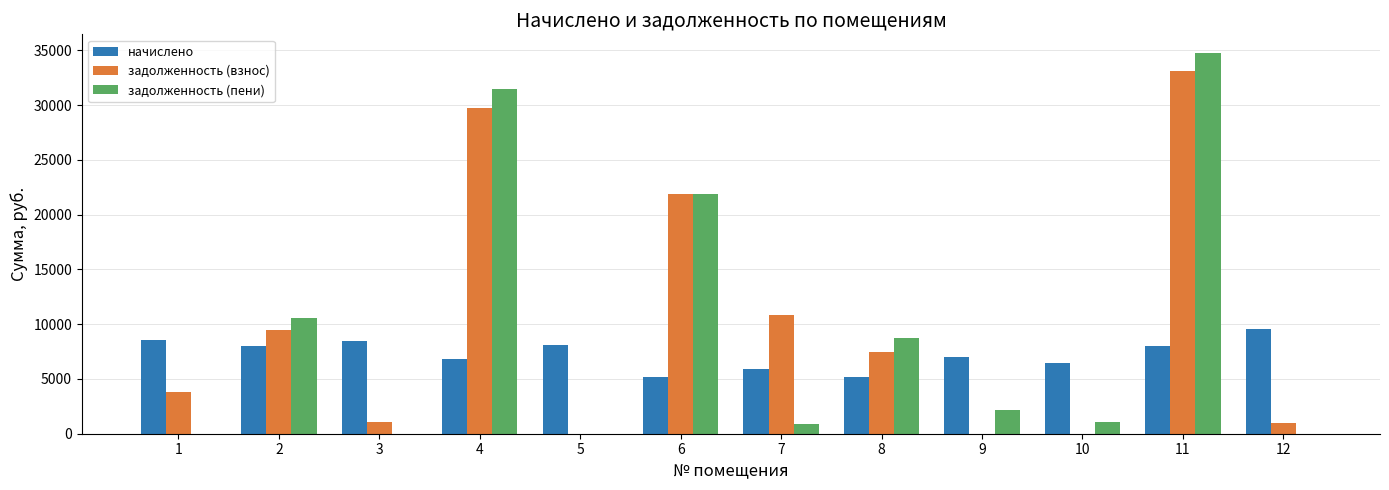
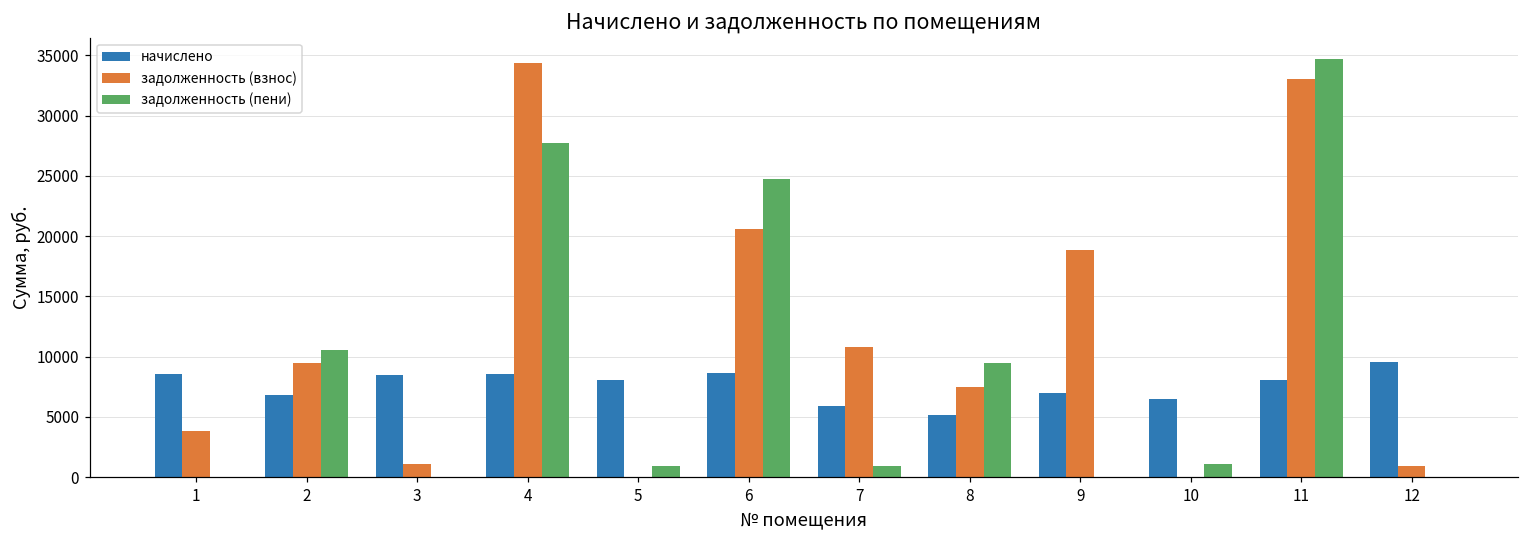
  {
    "начислено": {
      "1": 8500,
-     "2": 8000,
+     "2": 6800,
      "3": 8400,
-     "4": 6800,
+     "4": 8600,
      "5": 8100,
-     "6": 5200,
+     "6": 8600,
      "7": 5900,
      "8": 5200,
      "9": 7000,
      "10": 6500,
      "11": 8000,
      "12": 9500
    },
    "задолженность (взнос)": {
      "1": 3800,
      "2": 9400,
      "3": 1100,
-     "4": 29800,
+     "4": 34300,
      "5": 0,
-     "6": 21900,
+     "6": 20600,
      "7": 10800,
      "8": 7400,
-     "9": 0,
+     "9": 18800,
      "10": 0,
      "11": 33100,
      "12": 1000
    },
    "задолженность (пени)": {
      "1": 0,
      "2": 10500,
      "3": 0,
-     "4": 31500,
-     "5": 0,
-     "6": 21900,
+     "4": 27700,
+     "5": 900,
+     "6": 24800,
      "7": 900,
-     "8": 8700,
-     "9": 2100,
+     "8": 9500,
+     "9": 0,
      "10": 1100,
      "11": 34700,
      "12": 0
    }
  }
